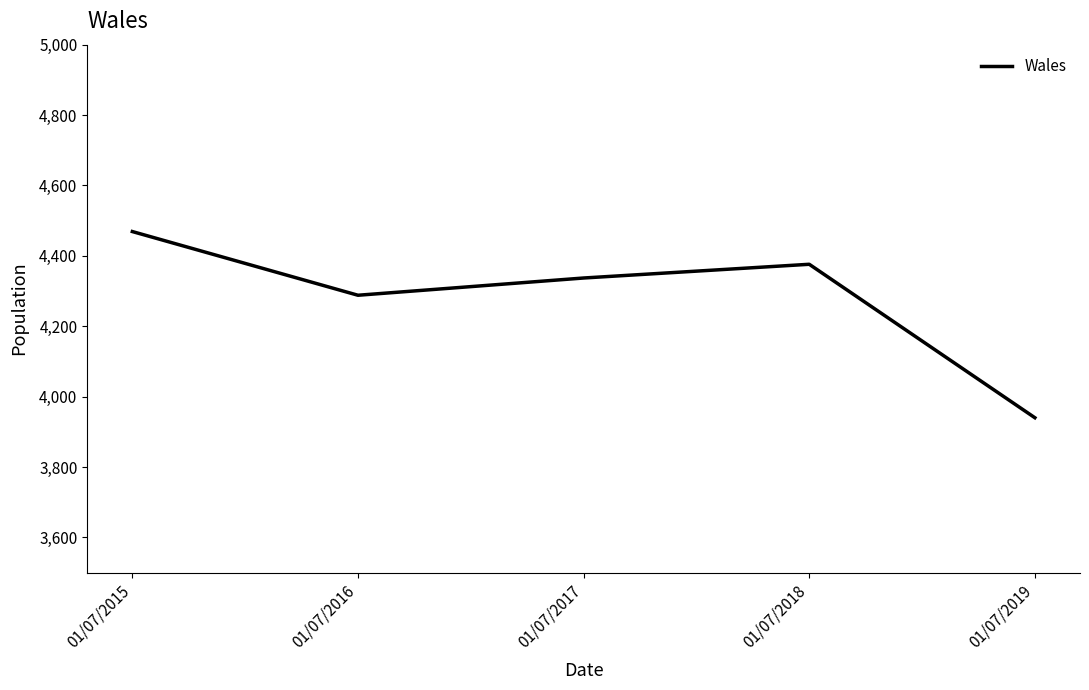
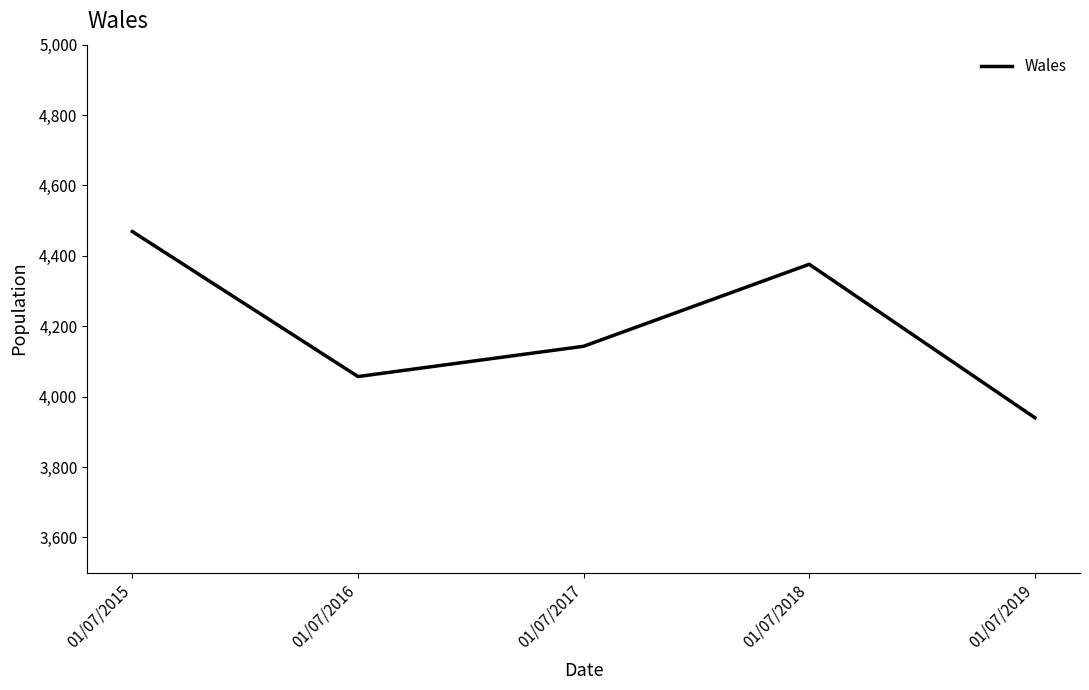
  {
    "01/07/2015": "4,470",
-   "01/07/2016": "4,290",
-   "01/07/2017": "4,340",
+   "01/07/2016": "4,060",
+   "01/07/2017": "4,140",
    "01/07/2018": "4,380",
    "01/07/2019": "3,940"
  }
